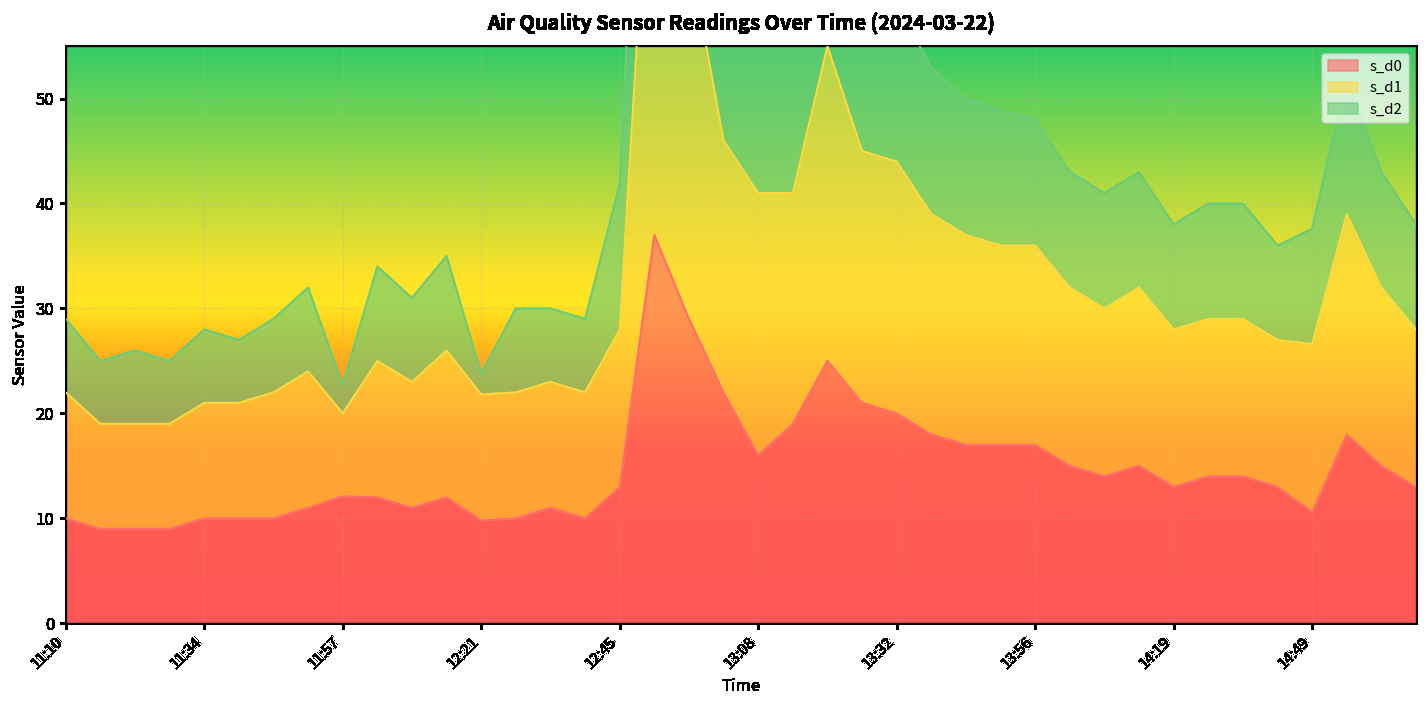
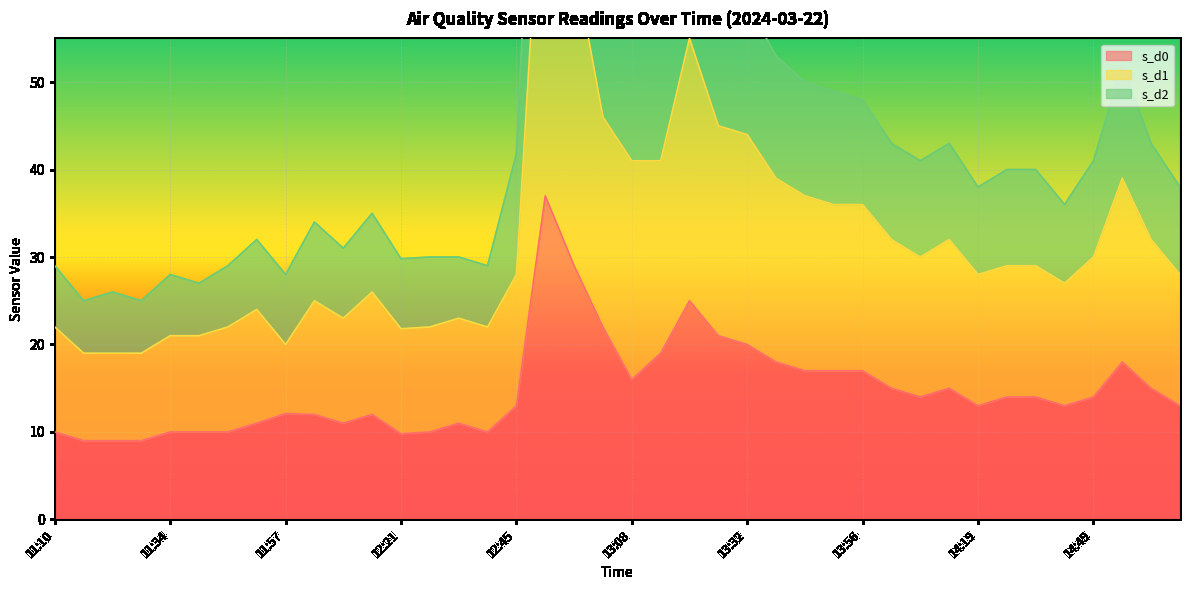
  {
    "s_d0": {
      "11:10": 10,
      "11:34": 10,
      "11:57": 12,
      "12:21": 10,
      "12:45": 13,
      "13:08": 16,
      "13:32": 20,
      "13:56": 17,
      "14:19": 13,
-     "14:49": 11
+     "14:49": 14
    },
    "s_d1": {
      "11:10": 12,
      "11:34": 11,
      "11:57": 8,
      "12:21": 12,
      "12:45": 15,
      "13:08": 25,
      "13:32": 24,
      "13:56": 19,
      "14:19": 15,
      "14:49": 16
    },
    "s_d2": {
      "11:10": 7,
      "11:34": 7,
-     "11:57": 3,
-     "12:21": 2,
+     "11:57": 8,
+     "12:21": 8,
      "12:45": 14,
      "13:56": 12,
      "14:19": 10,
      "14:49": 11
    }
  }
